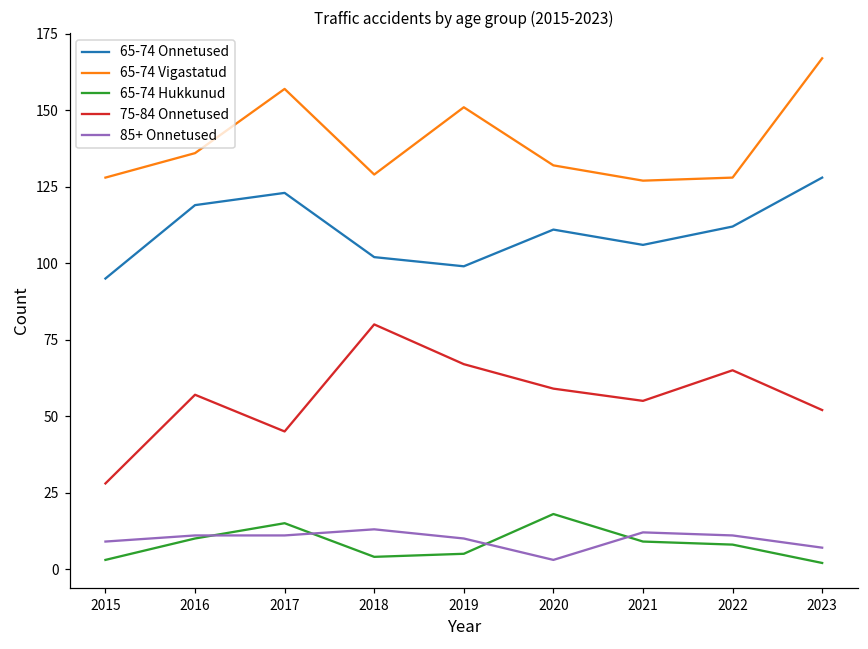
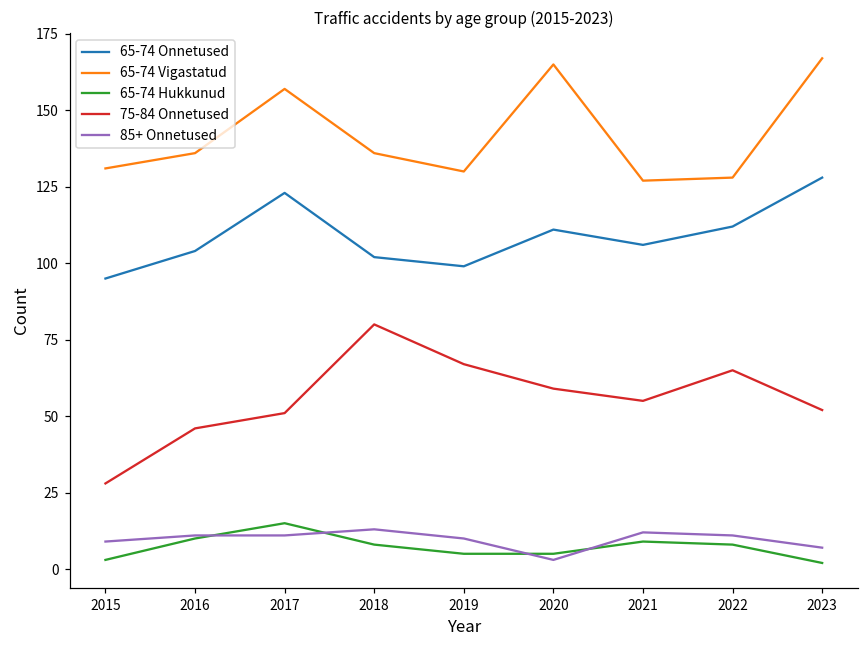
  {
    "65-74 Onnetused": {
      "2015": 95,
-     "2016": 119,
+     "2016": 104,
      "2017": 123,
      "2018": 102,
      "2019": 99,
      "2020": 111,
      "2021": 106,
      "2022": 112,
      "2023": 128
    },
    "65-74 Vigastatud": {
-     "2015": 128,
+     "2015": 131,
      "2016": 136,
      "2017": 157,
-     "2018": 129,
-     "2019": 151,
-     "2020": 132,
+     "2018": 136,
+     "2019": 130,
+     "2020": 165,
      "2021": 127,
      "2022": 128,
      "2023": 167
    },
    "65-74 Hukkunud": {
      "2015": 3,
      "2016": 10,
      "2017": 15,
-     "2018": 4,
+     "2018": 8,
      "2019": 5,
-     "2020": 18,
+     "2020": 5,
      "2021": 9,
      "2022": 8,
      "2023": 2
    },
    "75-84 Onnetused": {
      "2015": 28,
-     "2016": 57,
-     "2017": 45,
+     "2016": 46,
+     "2017": 51,
      "2018": 80,
      "2019": 67,
      "2020": 59,
      "2021": 55,
      "2022": 65,
      "2023": 52
    },
    "85+ Onnetused": {
      "2015": 9,
      "2016": 11,
      "2017": 11,
      "2018": 13,
      "2019": 10,
      "2020": 3,
      "2021": 12,
      "2022": 11,
      "2023": 7
    }
  }
